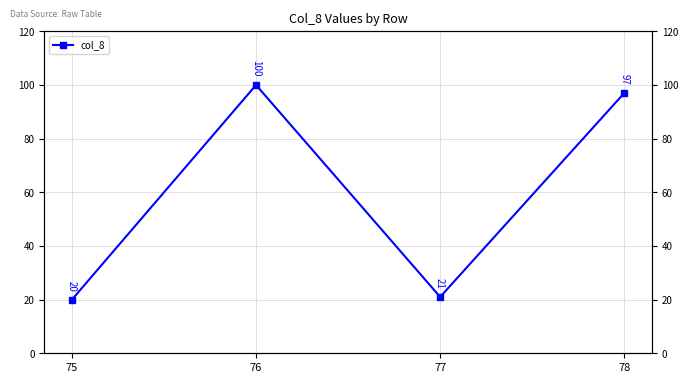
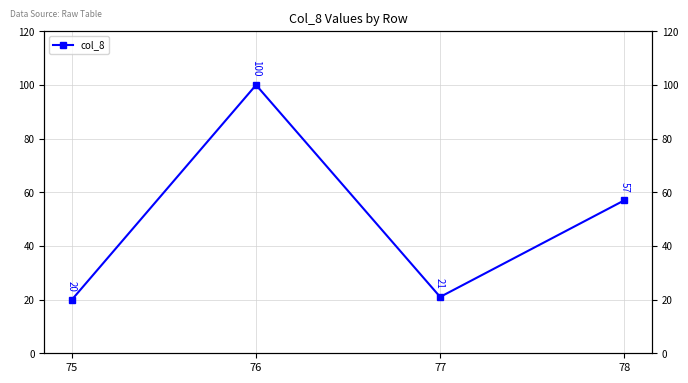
  {
    "75": 20,
    "76": 100,
    "77": 21,
-   "78": 97
+   "78": 57
  }
